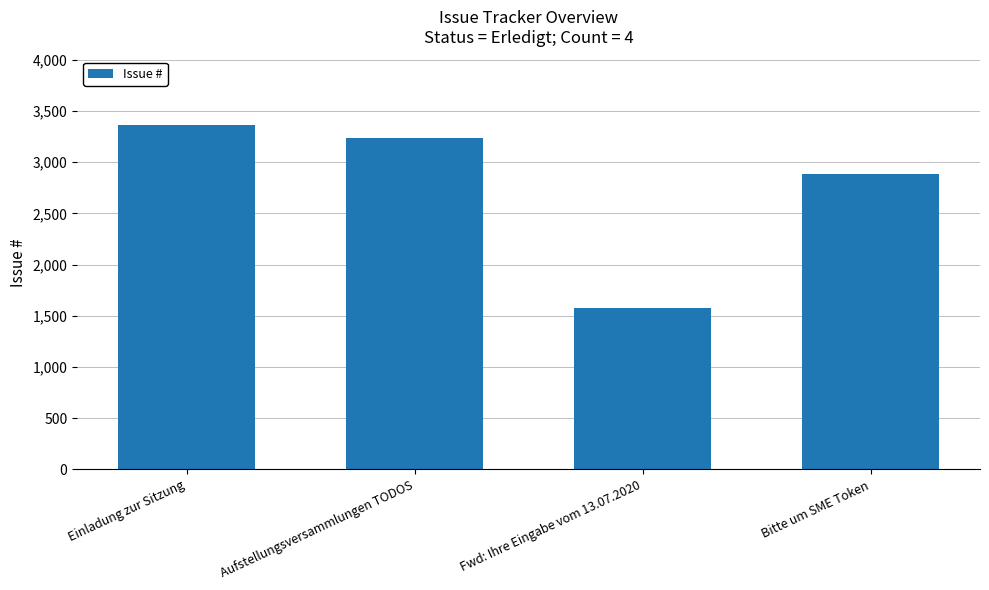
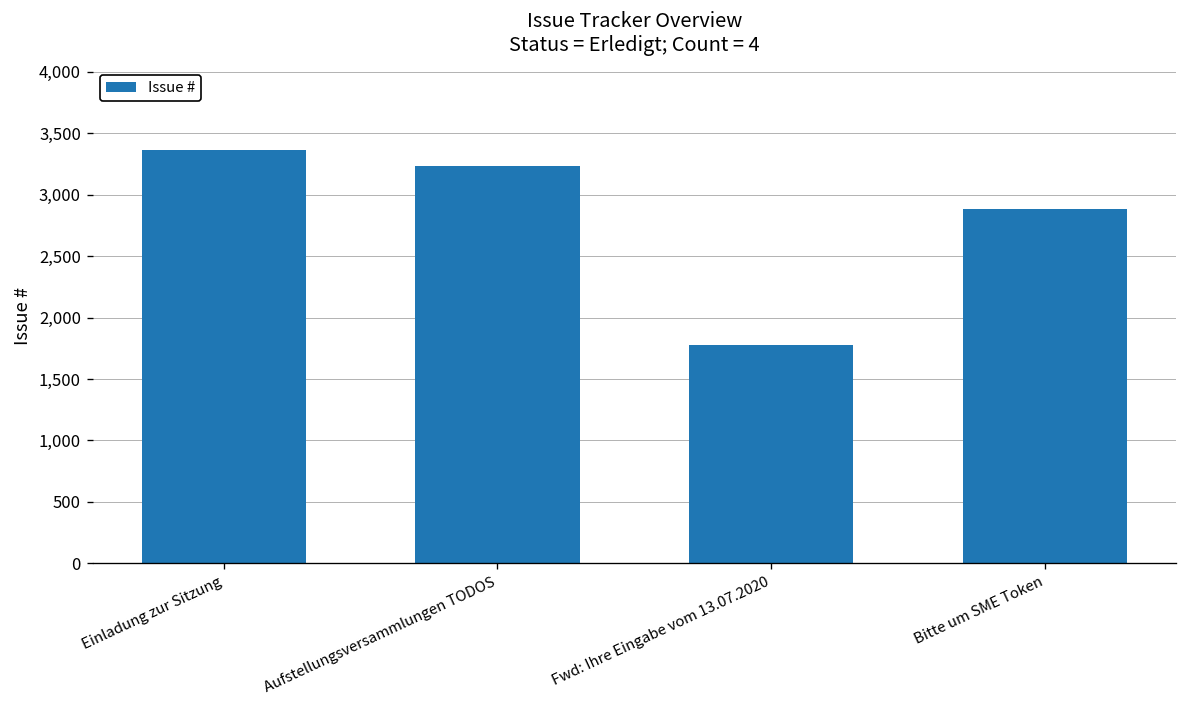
  {
    "Einladung zur Sitzung": "3,360",
    "Aufstellungsversammlungen TODOS": "3,240",
-   "Fwd: Ihre Eingabe vom 13.07.2020": "1,570",
+   "Fwd: Ihre Eingabe vom 13.07.2020": "1,780",
    "Bitte um SME Token": "2,880"
  }
